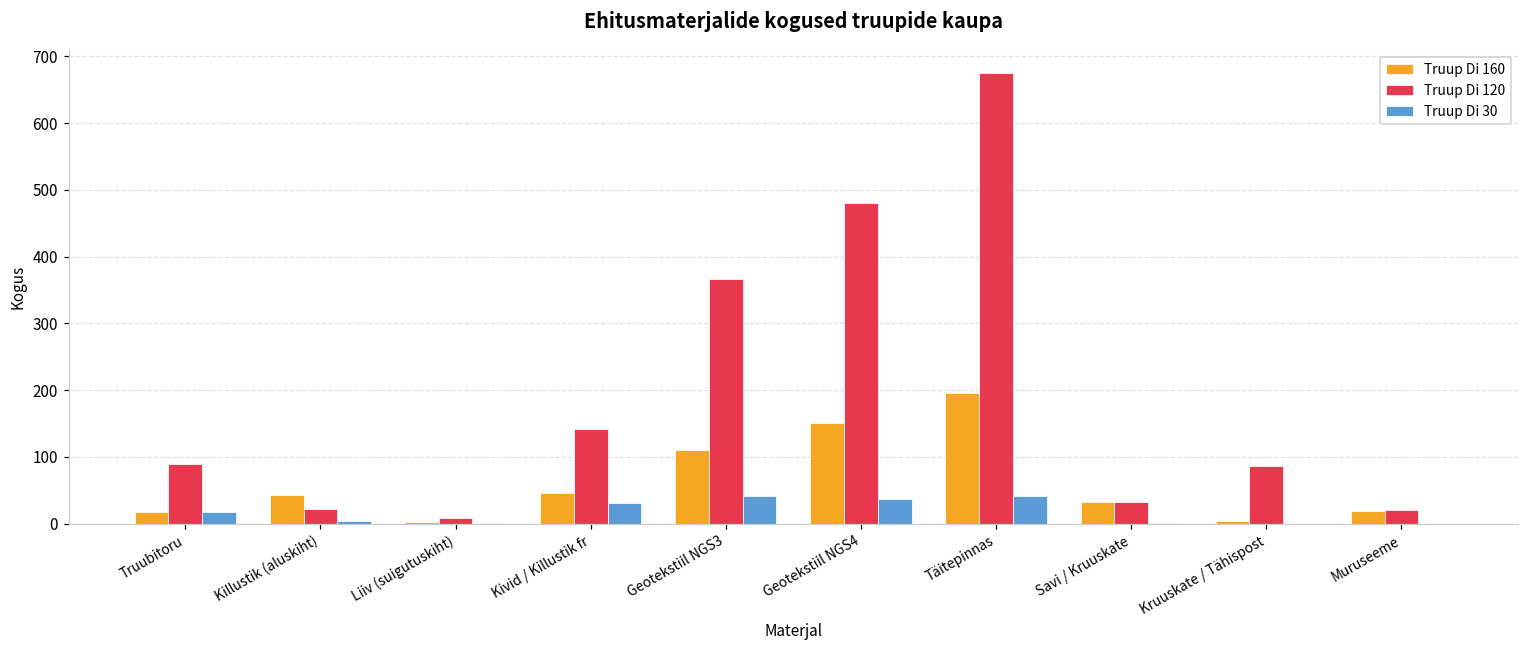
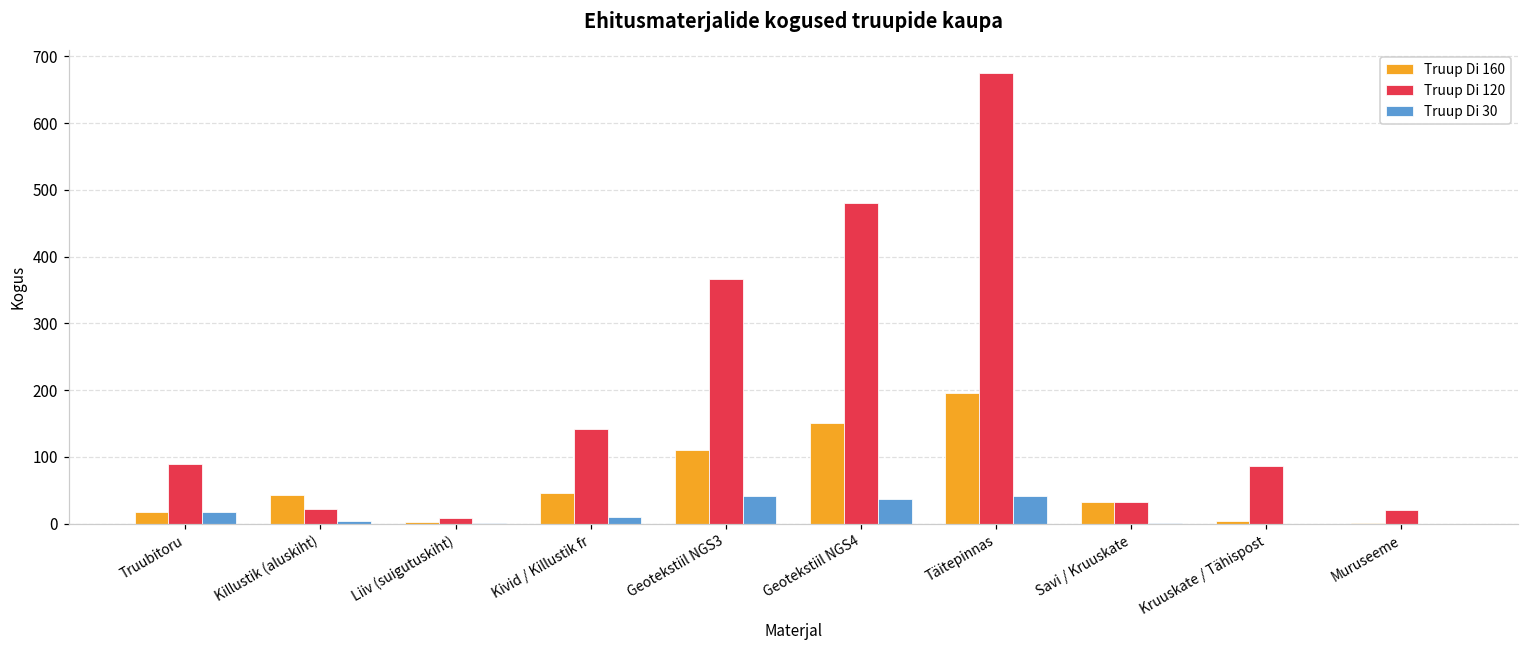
  {
    "Truup Di 160": {
      "Truubitoru": 20,
      "Killustik (aluskiht)": 40,
      "Kivid / Killustik fr": 50,
      "Geotekstiil NGS3": 110,
      "Geotekstiil NGS4": 150,
      "Täitepinnas": 200,
      "Savi / Kruuskate": 30,
-     "Muruseeme": 20
+     "Muruseeme": 0
    },
    "Truup Di 120": {
      "Truubitoru": 90,
      "Killustik (aluskiht)": 20,
      "Liiv (suigutuskiht)": 10,
      "Kivid / Killustik fr": 140,
      "Geotekstiil NGS3": 370,
      "Geotekstiil NGS4": 480,
      "Täitepinnas": 680,
      "Savi / Kruuskate": 30,
      "Kruuskate / Tähispost": 90,
      "Muruseeme": 20
    },
    "Truup Di 30": {
      "Truubitoru": 20,
-     "Kivid / Killustik fr": 30,
+     "Kivid / Killustik fr": 10,
      "Geotekstiil NGS3": 40,
      "Geotekstiil NGS4": 40,
      "Täitepinnas": 40,
      "Kruuskate / Tähispost": 0,
      "Muruseeme": 0
    }
  }
